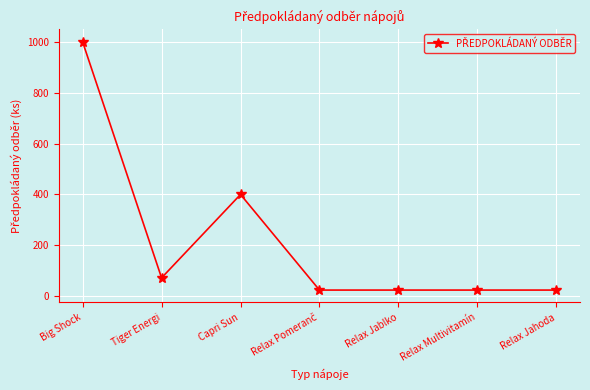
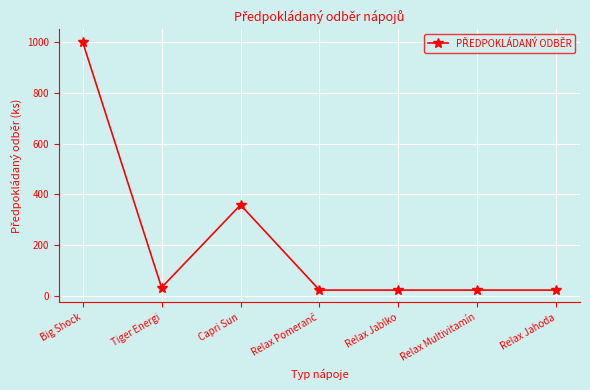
  {
    "Big Shock": 1000,
-   "Tiger Energi": 70,
-   "Capri Sun": 400,
+   "Tiger Energi": 30,
+   "Capri Sun": 360,
    "Relax Pomeranč": 20,
    "Relax Jablko": 20,
    "Relax Multivitamín": 20,
    "Relax Jahoda": 20
  }
